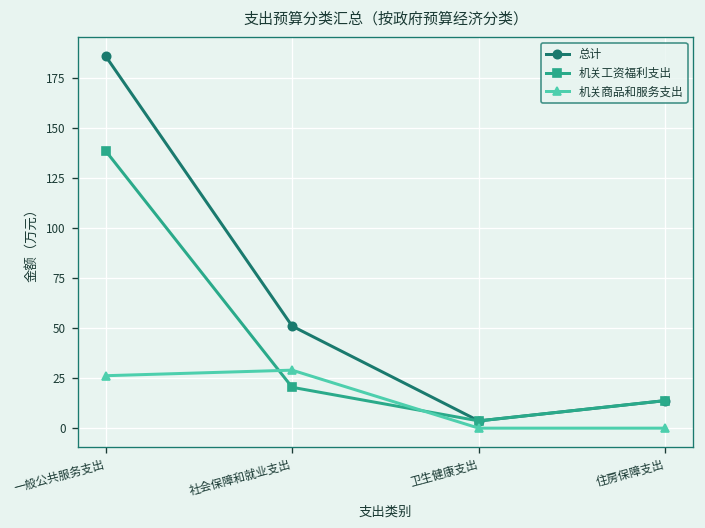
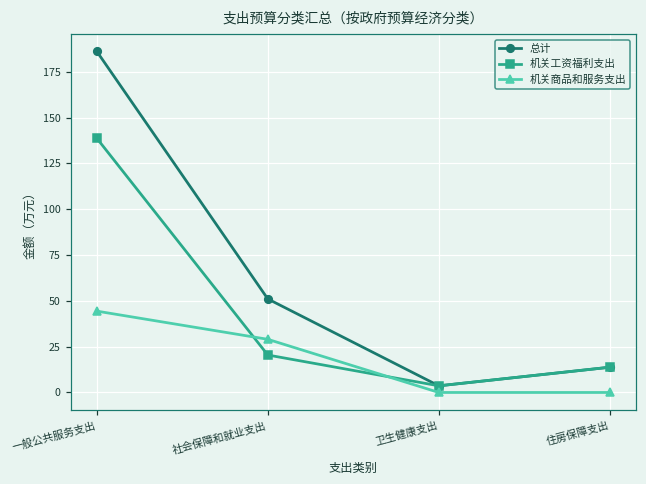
  {
    "机关商品和服务支出": {
-     "一般公共服务支出": 26,
+     "一般公共服务支出": 44,
      "社会保障和就业支出": 29,
      "卫生健康支出": 0,
      "住房保障支出": 0
    }
  }
